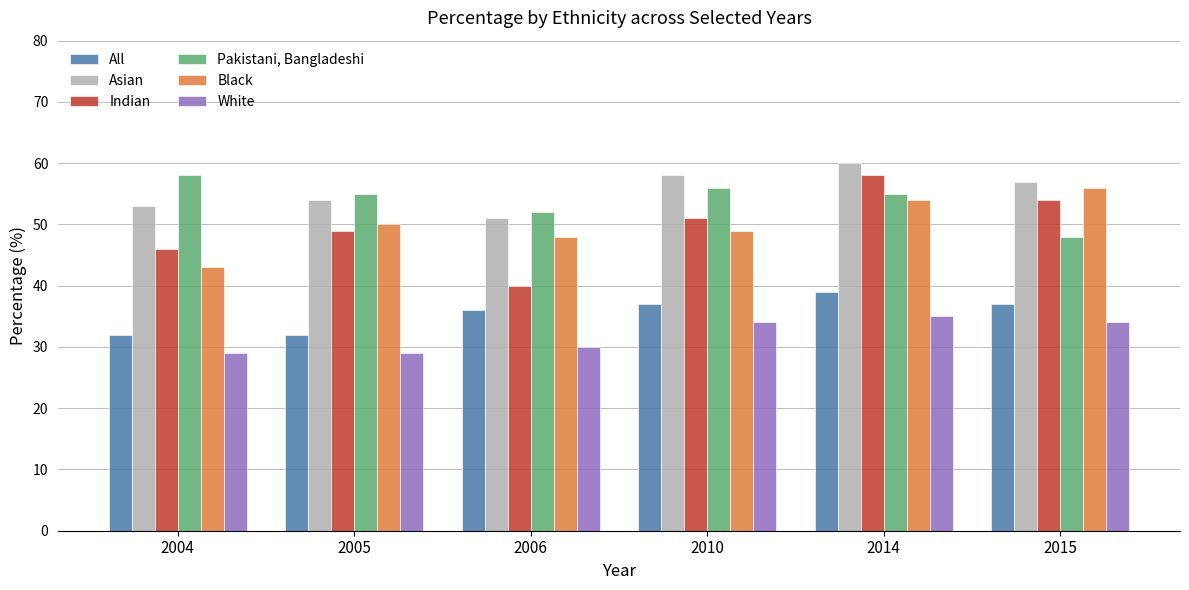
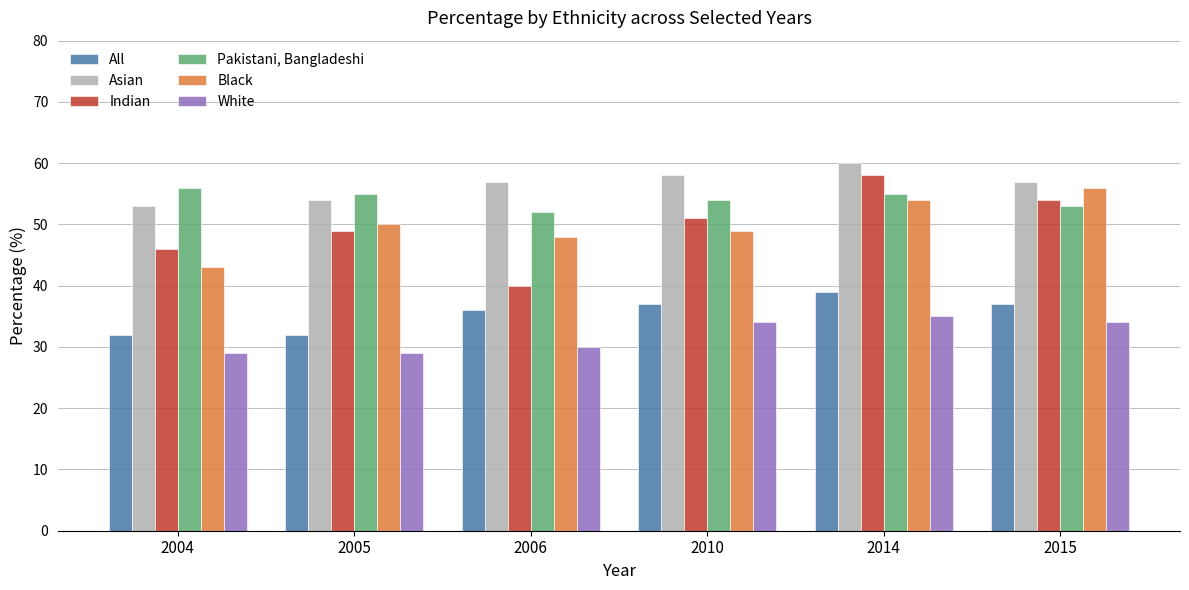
  {
    "All": {
      "2004": 32,
      "2005": 32,
      "2006": 36,
      "2010": 37,
      "2014": 39,
      "2015": 37
    },
    "Asian": {
      "2004": 53,
      "2005": 54,
-     "2006": 51,
+     "2006": 57,
      "2010": 58,
      "2014": 60,
      "2015": 57
    },
    "Indian": {
      "2004": 46,
      "2005": 49,
      "2006": 40,
      "2010": 51,
      "2014": 58,
      "2015": 54
    },
    "Pakistani, Bangladeshi": {
-     "2004": 58,
+     "2004": 56,
      "2005": 55,
      "2006": 52,
-     "2010": 56,
+     "2010": 54,
      "2014": 55,
-     "2015": 48
+     "2015": 53
    },
    "Black": {
      "2004": 43,
      "2005": 50,
      "2006": 48,
      "2010": 49,
      "2014": 54,
      "2015": 56
    },
    "White": {
      "2004": 29,
      "2005": 29,
      "2006": 30,
      "2010": 34,
      "2014": 35,
      "2015": 34
    }
  }
